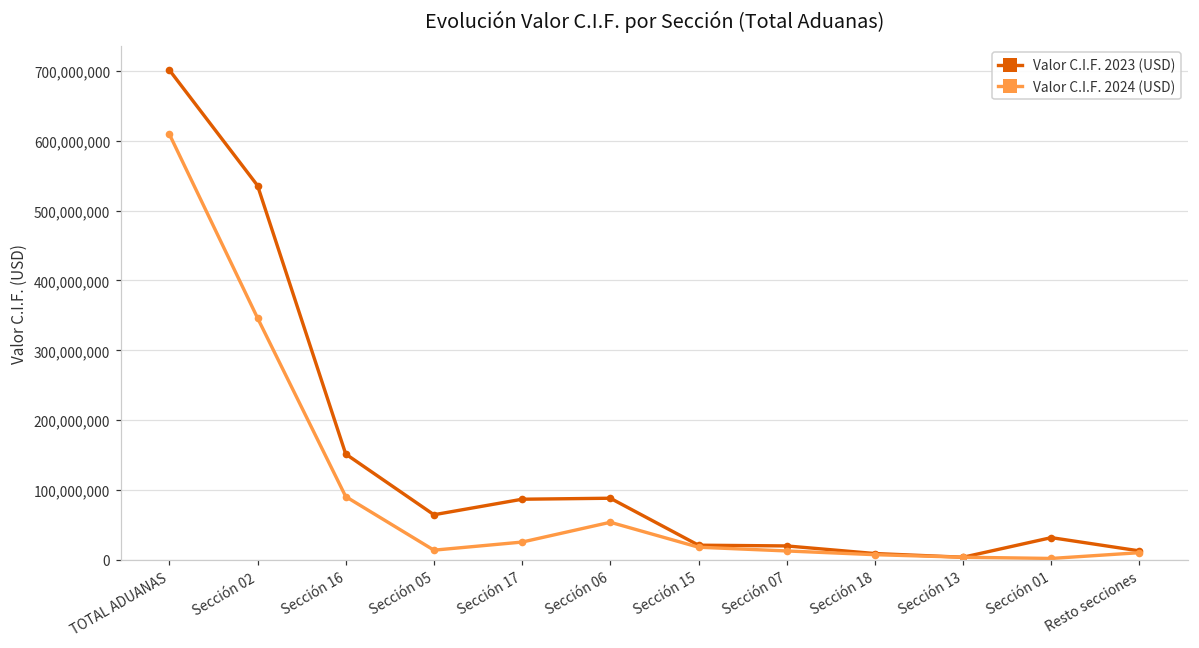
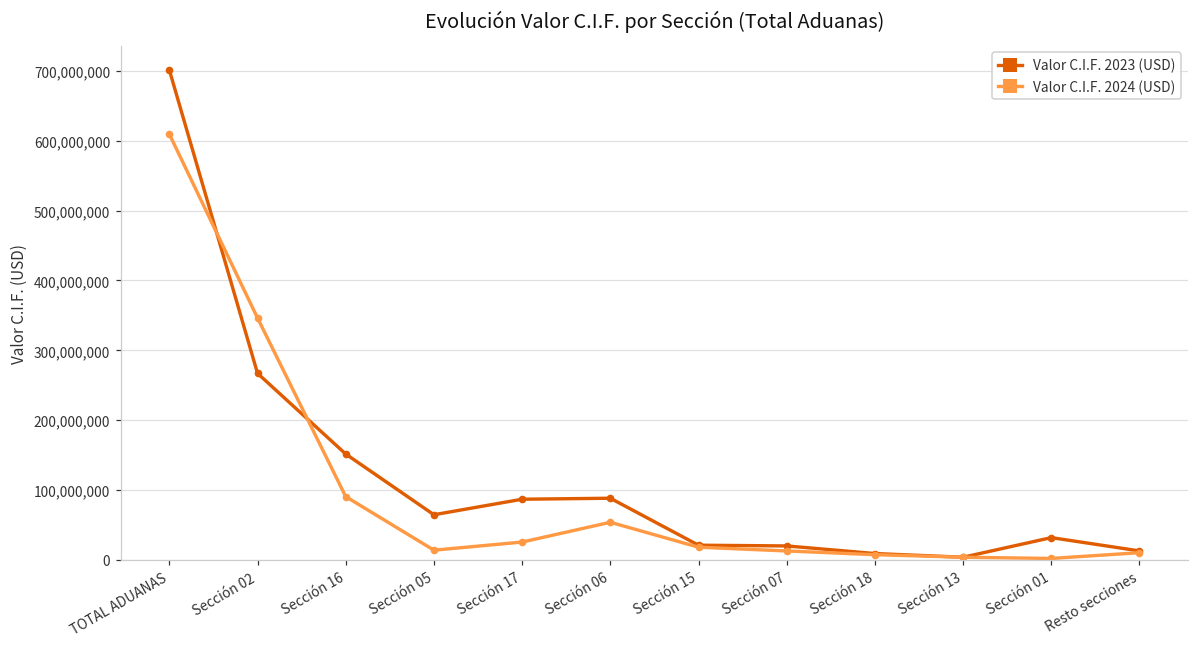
  {
    "Valor C.I.F. 2023 (USD)": {
      "TOTAL ADUANAS": "700,000,000",
-     "Sección 02": "540,000,000",
+     "Sección 02": "270,000,000",
      "Sección 16": "150,000,000",
      "Sección 05": "60,000,000",
      "Sección 17": "90,000,000",
      "Sección 06": "90,000,000",
      "Sección 07": "20,000,000",
      "Sección 01": "30,000,000"
    },
    "Valor C.I.F. 2024 (USD)": {
      "TOTAL ADUANAS": "610,000,000",
      "Sección 02": "350,000,000",
      "Sección 16": "90,000,000",
      "Sección 05": "10,000,000",
      "Sección 17": "30,000,000",
      "Sección 06": "50,000,000",
      "Sección 07": "10,000,000",
      "Sección 01": "0"
    }
  }
